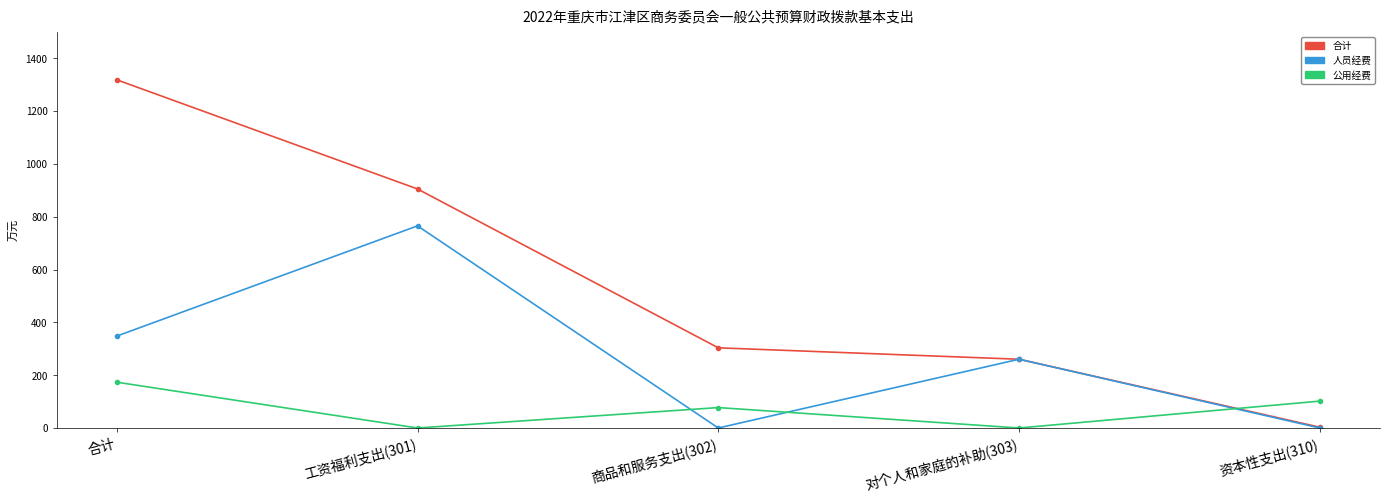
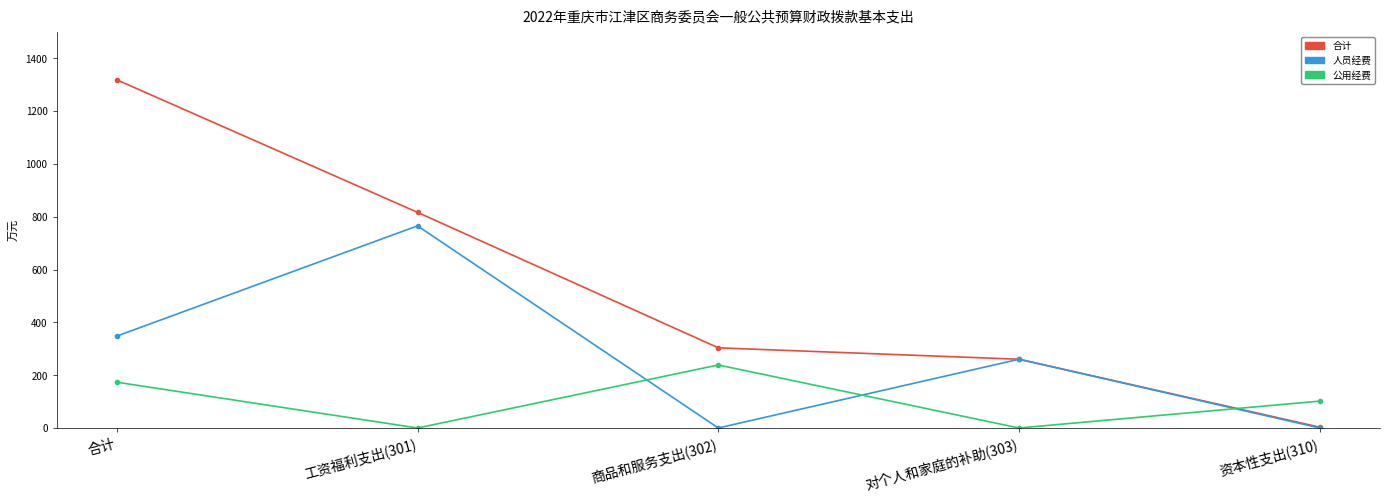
  {
    "合计": {
      "合计": 1320,
-     "工资福利支出(301)": 900,
+     "工资福利支出(301)": 820,
      "商品和服务支出(302)": 300
    },
    "人员经费": {
      "合计": 350,
      "工资福利支出(301)": 770,
      "商品和服务支出(302)": 0
    },
    "公用经费": {
      "合计": 170,
      "工资福利支出(301)": 0,
-     "商品和服务支出(302)": 80,
+     "商品和服务支出(302)": 240,
      "对个人和家庭的补助(303)": 0,
      "资本性支出(310)": 100
    }
  }
